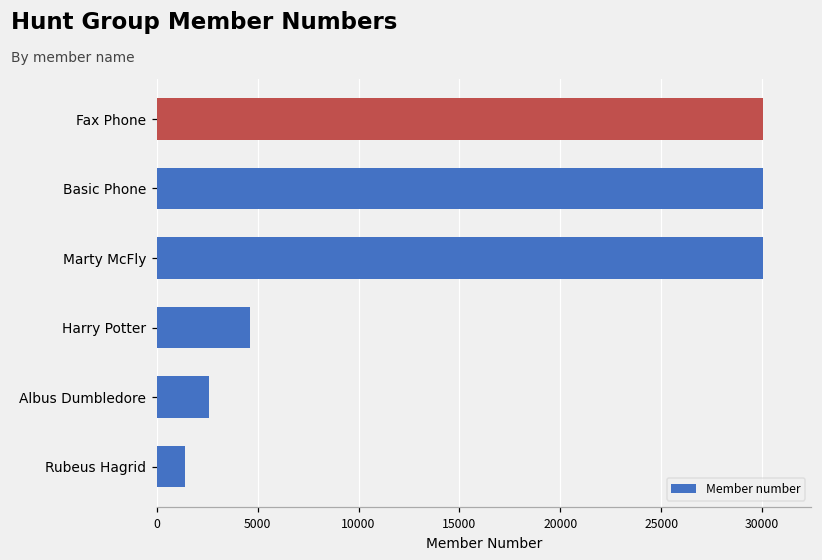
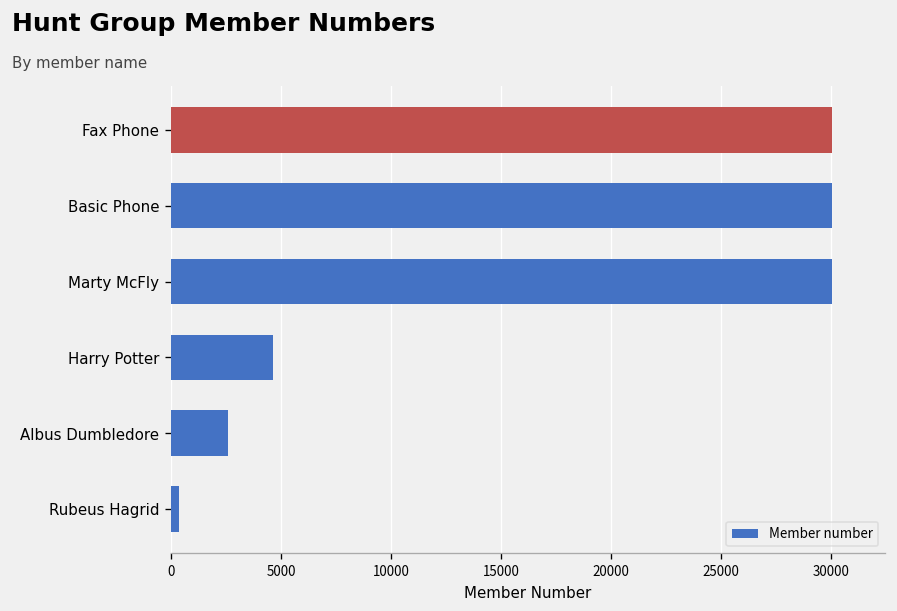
  {
    "Fax Phone": 30000,
    "Basic Phone": 30000,
    "Marty McFly": 30000,
    "Harry Potter": 4600,
    "Albus Dumbledore": 2600,
-   "Rubeus Hagrid": 1400
+   "Rubeus Hagrid": 400
  }
